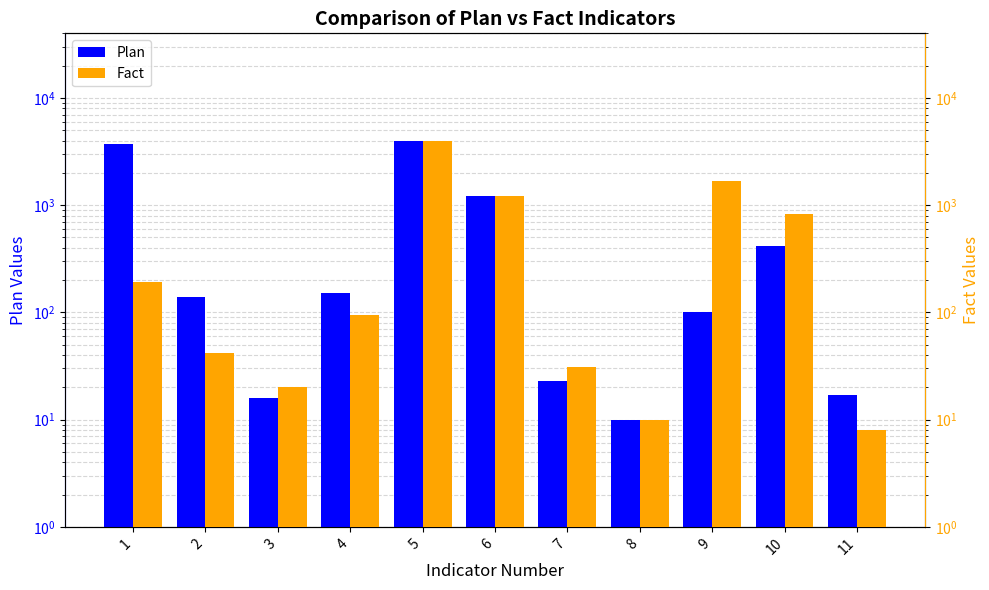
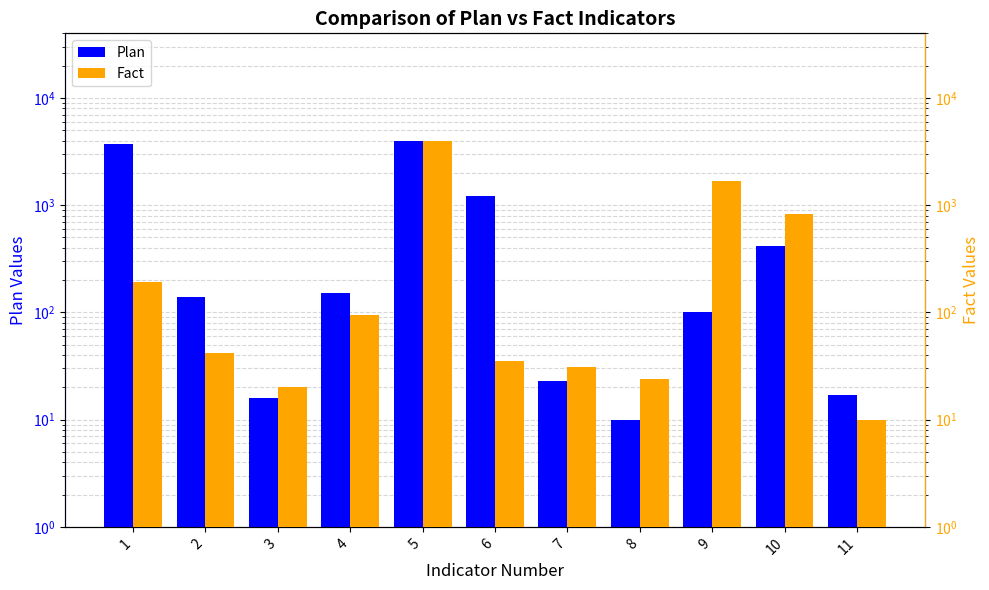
  {
    "Plan": {
      "1": 3700,
      "2": 140,
      "3": 16,
      "4": 150,
      "5": 4000,
      "6": 1200,
      "7": 23,
      "8": 10,
      "9": 100,
      "10": 420,
      "11": 17
    },
    "Fact": {
      "1": 190,
      "2": 42,
      "3": 20,
      "4": 90,
      "5": 4000,
-     "6": 1200,
+     "6": 35,
      "7": 31,
-     "8": 10,
+     "8": 24,
      "9": 1700,
      "10": 800,
-     "11": 8
+     "11": 10
    }
  }
